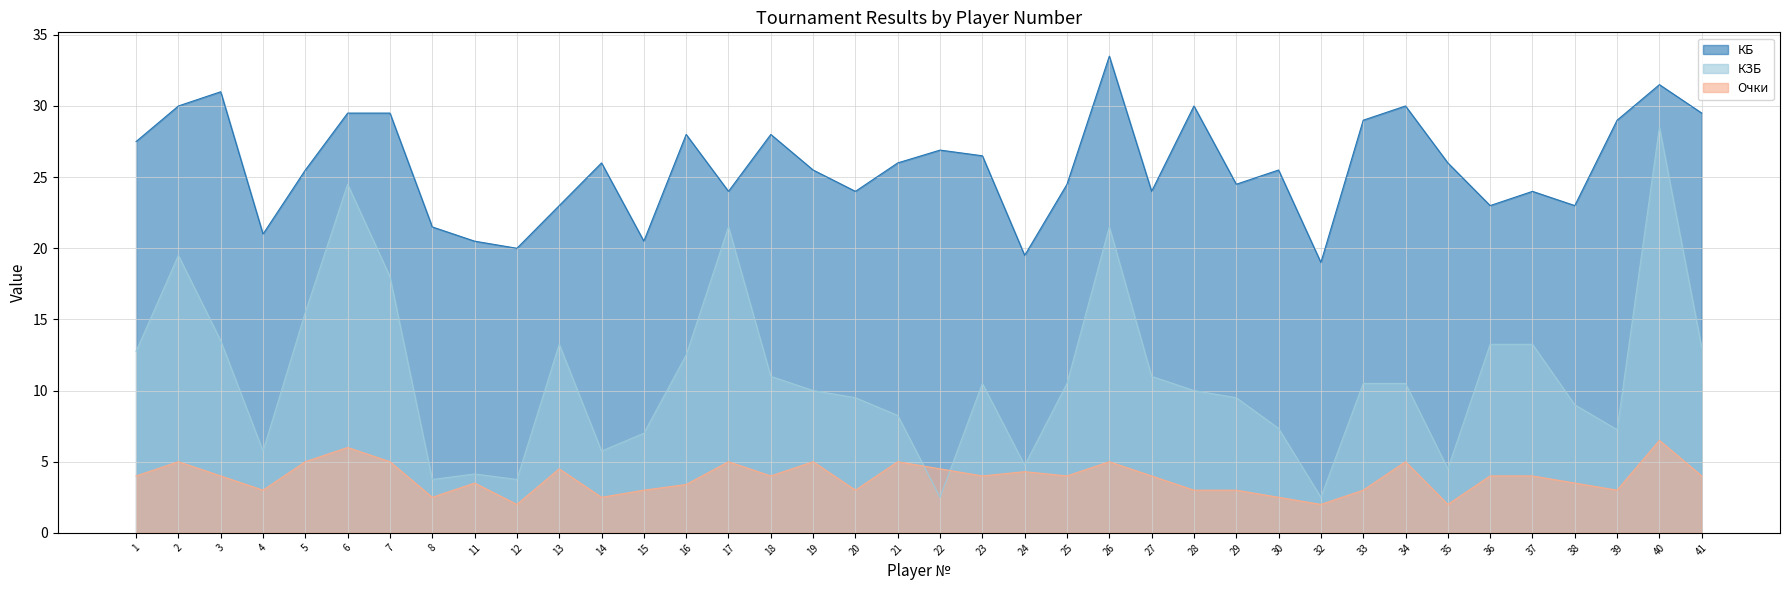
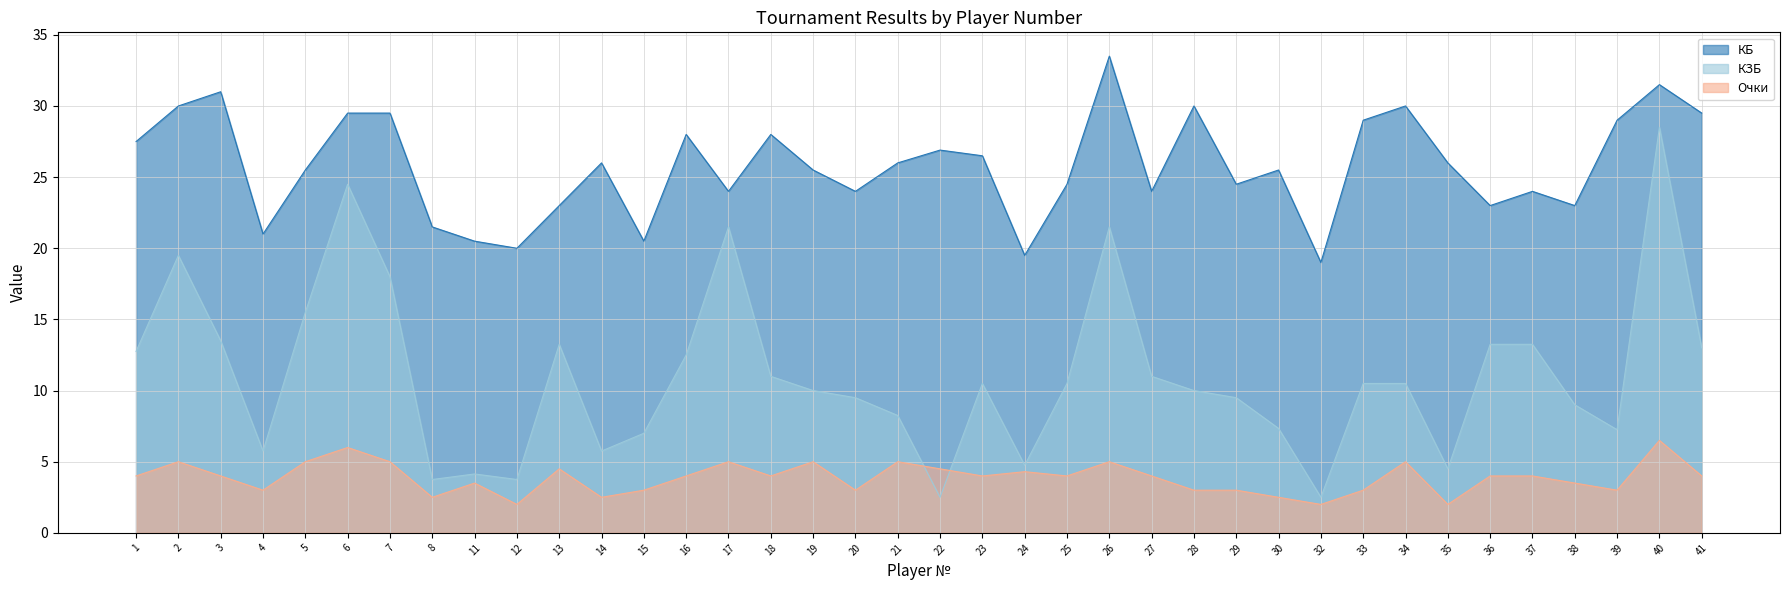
  {
    "КБ": {
      "1": 27.5,
      "2": 30.0,
      "3": 31.0,
      "4": 21.0,
      "5": 25.5,
      "6": 29.5,
      "7": 29.5,
      "8": 21.5,
      "11": 20.5,
      "12": 20.0,
      "13": 23.0,
      "14": 26.0,
      "15": 20.5,
      "16": 28.0,
      "17": 24.0,
      "18": 28.0,
      "19": 25.5,
      "20": 24.0,
      "21": 26.0,
      "22": 26.9,
      "23": 26.5,
      "24": 19.5,
      "25": 24.5,
      "26": 33.5,
      "27": 24.0,
      "28": 30.0,
      "29": 24.5,
      "30": 25.5,
      "32": 19.0,
      "33": 29.0,
      "34": 30.0,
      "35": 26.0,
      "36": 23.0,
      "37": 24.0,
      "38": 23.0,
      "39": 29.0,
      "40": 31.5,
      "41": 29.5
    },
    "КЗБ": {
      "1": 12.8,
      "2": 19.5,
      "3": 13.5,
      "4": 5.8,
      "5": 15.5,
      "6": 24.5,
      "7": 18.0,
      "8": 3.8,
      "11": 4.1,
      "12": 3.8,
      "13": 13.3,
      "14": 5.8,
      "15": 7.0,
      "16": 12.5,
      "17": 21.5,
      "18": 11.0,
      "19": 10.0,
      "20": 9.5,
      "21": 8.3,
      "22": 2.5,
      "23": 10.5,
      "24": 4.8,
      "25": 10.5,
      "26": 21.5,
      "27": 11.0,
      "28": 10.0,
      "29": 9.5,
      "30": 7.3,
      "32": 2.5,
      "33": 10.5,
      "34": 10.5,
      "35": 4.5,
      "36": 13.3,
      "37": 13.3,
      "38": 9.0,
      "39": 7.3,
      "40": 28.5,
      "41": 13.0
    },
    "Очки": {
      "1": 4.0,
      "2": 5.0,
      "3": 4.0,
      "4": 3.0,
      "5": 5.0,
      "6": 6.0,
      "7": 5.0,
      "8": 2.5,
      "11": 3.5,
      "12": 2.0,
      "13": 4.5,
      "14": 2.5,
      "15": 3.0,
-     "16": 3.4,
+     "16": 4.0,
      "17": 5.0,
      "18": 4.0,
      "19": 5.0,
      "20": 3.0,
      "21": 5.0,
      "22": 4.5,
      "23": 4.0,
      "24": 4.3,
      "25": 4.0,
      "26": 5.0,
      "27": 4.0,
      "28": 3.0,
      "29": 3.0,
      "30": 2.5,
      "32": 2.0,
      "33": 3.0,
      "34": 5.0,
      "35": 2.0,
      "36": 4.0,
      "37": 4.0,
      "38": 3.5,
      "39": 3.0,
      "40": 6.5,
      "41": 4.0
    }
  }
